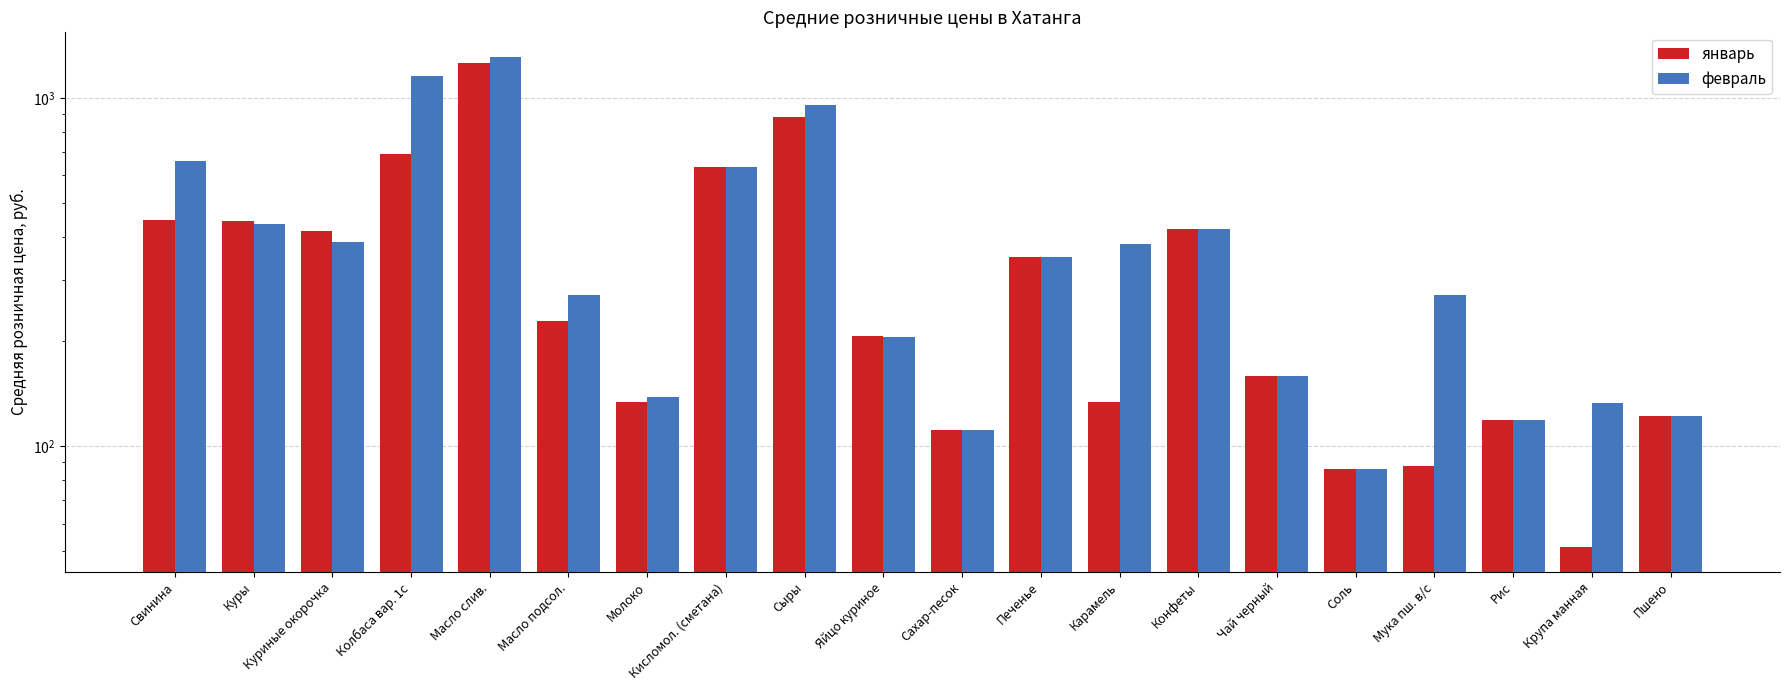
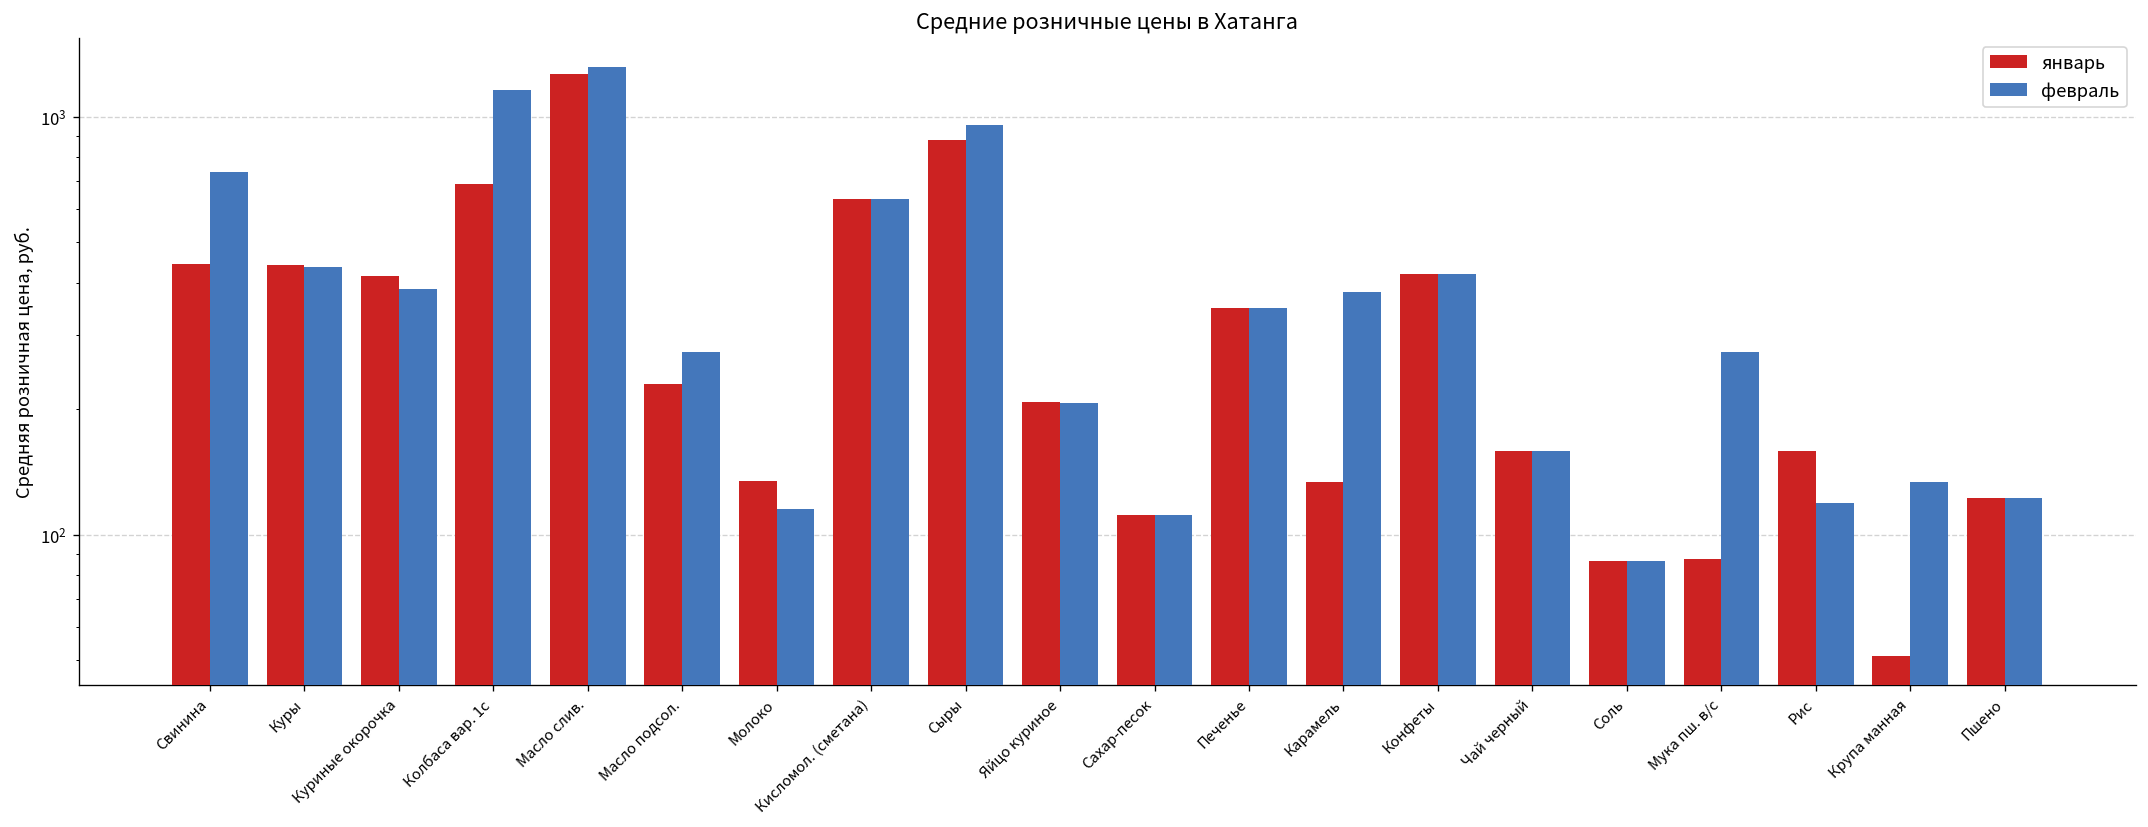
  {
    "январь": {
      "Свинина": 450,
      "Куры": 440,
      "Куриные окорочка": 420,
      "Колбаса вар. 1с": 690,
      "Масло слив.": 1260,
      "Масло подсол.": 230,
      "Молоко": 134,
      "Кисломол. (сметана)": 640,
      "Сыры": 880,
      "Яйцо куриное": 210,
      "Сахар-песок": 112,
      "Печенье": 350,
      "Карамель": 134,
      "Конфеты": 420,
      "Чай черный": 160,
      "Соль": 86,
      "Мука пш. в/с": 88,
-     "Рис": 119,
+     "Рис": 160,
      "Крупа манная": 51,
      "Пшено": 122
    },
    "февраль": {
-     "Свинина": 660,
+     "Свинина": 740,
      "Куры": 440,
      "Куриные окорочка": 390,
      "Колбаса вар. 1с": 1160,
      "Масло слив.": 1310,
      "Масло подсол.": 270,
-     "Молоко": 138,
+     "Молоко": 115,
      "Кисломол. (сметана)": 640,
      "Сыры": 960,
      "Яйцо куриное": 210,
      "Сахар-песок": 112,
      "Печенье": 350,
      "Карамель": 380,
      "Конфеты": 420,
      "Чай черный": 160,
      "Соль": 86,
      "Мука пш. в/с": 270,
      "Рис": 119,
      "Крупа манная": 133,
      "Пшено": 122
    }
  }
